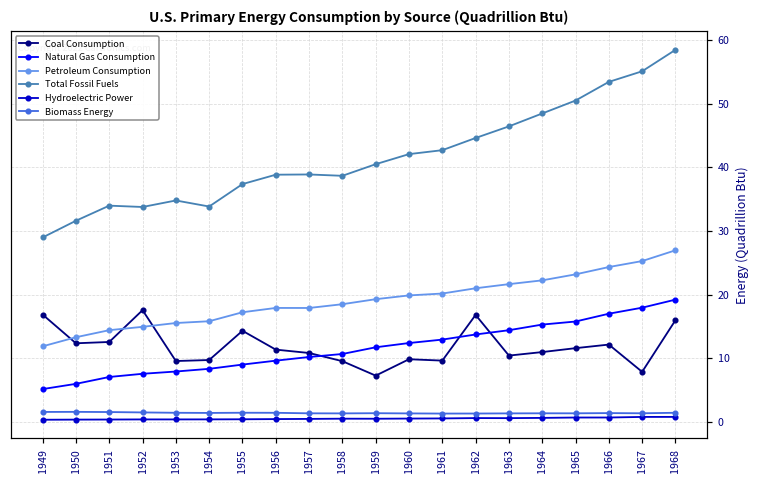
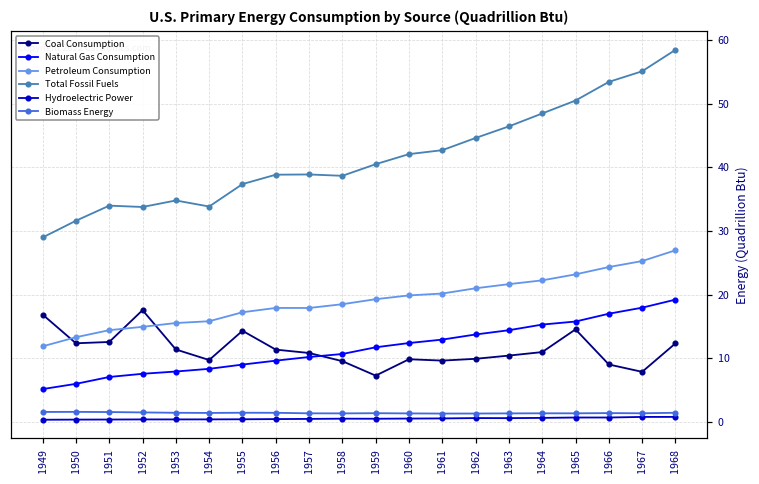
  {
    "Coal Consumption": {
      "1949": 17,
      "1950": 12,
      "1951": 13,
      "1952": 18,
-     "1953": 10,
+     "1953": 11,
      "1954": 10,
      "1955": 14,
      "1956": 11,
      "1957": 11,
      "1958": 10,
      "1959": 7,
      "1960": 10,
      "1961": 10,
-     "1962": 17,
+     "1962": 10,
      "1963": 10,
      "1964": 11,
-     "1965": 12,
-     "1966": 12,
+     "1965": 15,
+     "1966": 9,
      "1967": 8,
-     "1968": 16
+     "1968": 12
    }
  }
